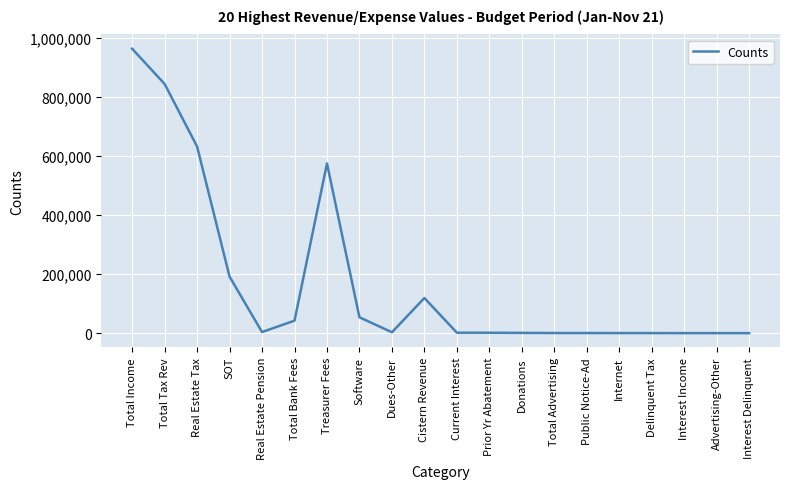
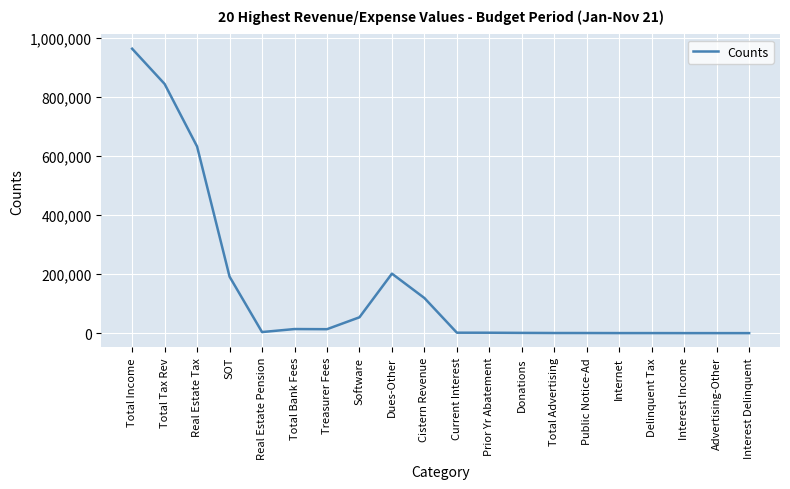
  {
    "Total Income": "960,000",
    "Total Tax Rev": "840,000",
    "Real Estate Tax": "630,000",
    "SOT": "190,000",
    "Real Estate Pension": "0",
-   "Total Bank Fees": "40,000",
-   "Treasurer Fees": "570,000",
+   "Total Bank Fees": "10,000",
+   "Treasurer Fees": "10,000",
    "Software": "50,000",
-   "Dues-Other": "0",
+   "Dues-Other": "200,000",
    "Cistern Revenue": "120,000",
    "Current Interest": "0",
    "Prior Yr Abatement": "0",
    "Donations": "0",
    "Total Advertising": "0",
    "Public Notice-Ad": "0",
    "Internet": "0",
    "Delinquent Tax": "0",
    "Interest Income": "0",
    "Advertising-Other": "0",
    "Interest Delinquent": "0"
  }
